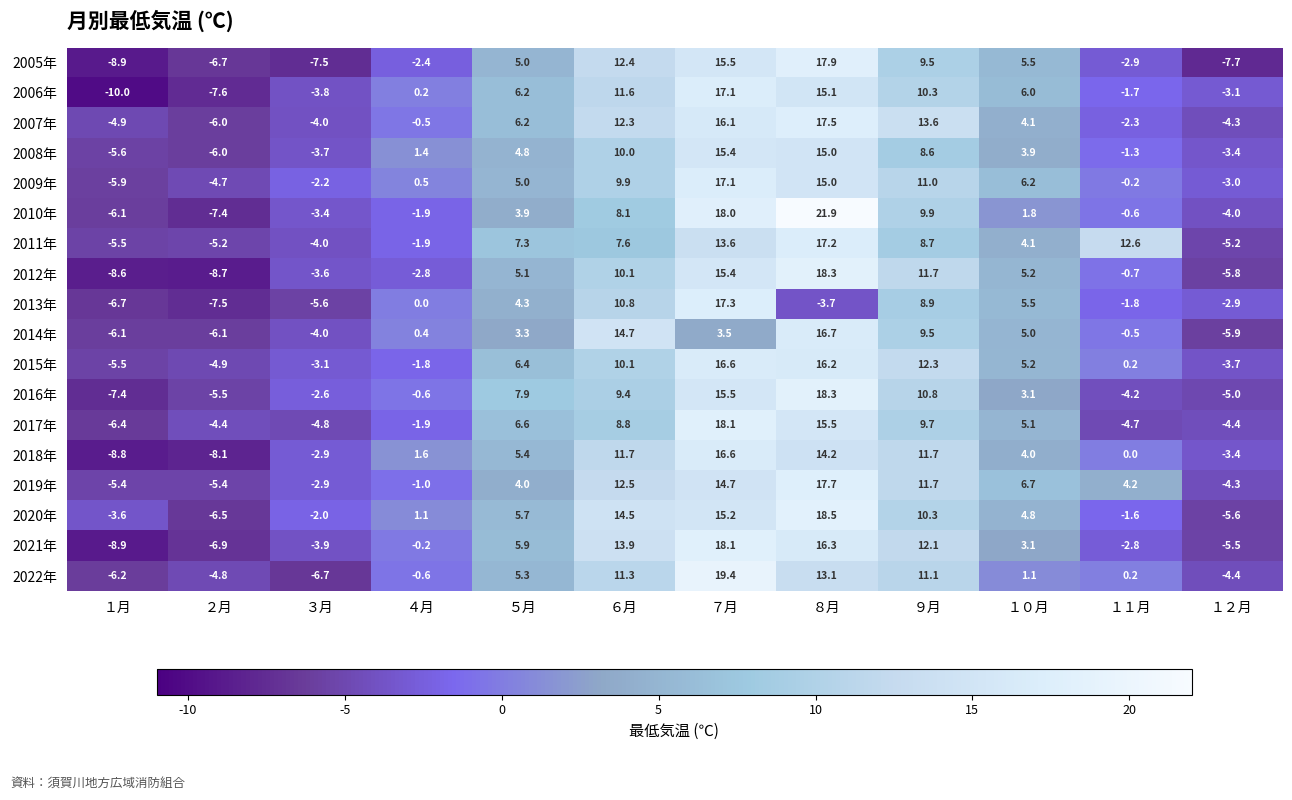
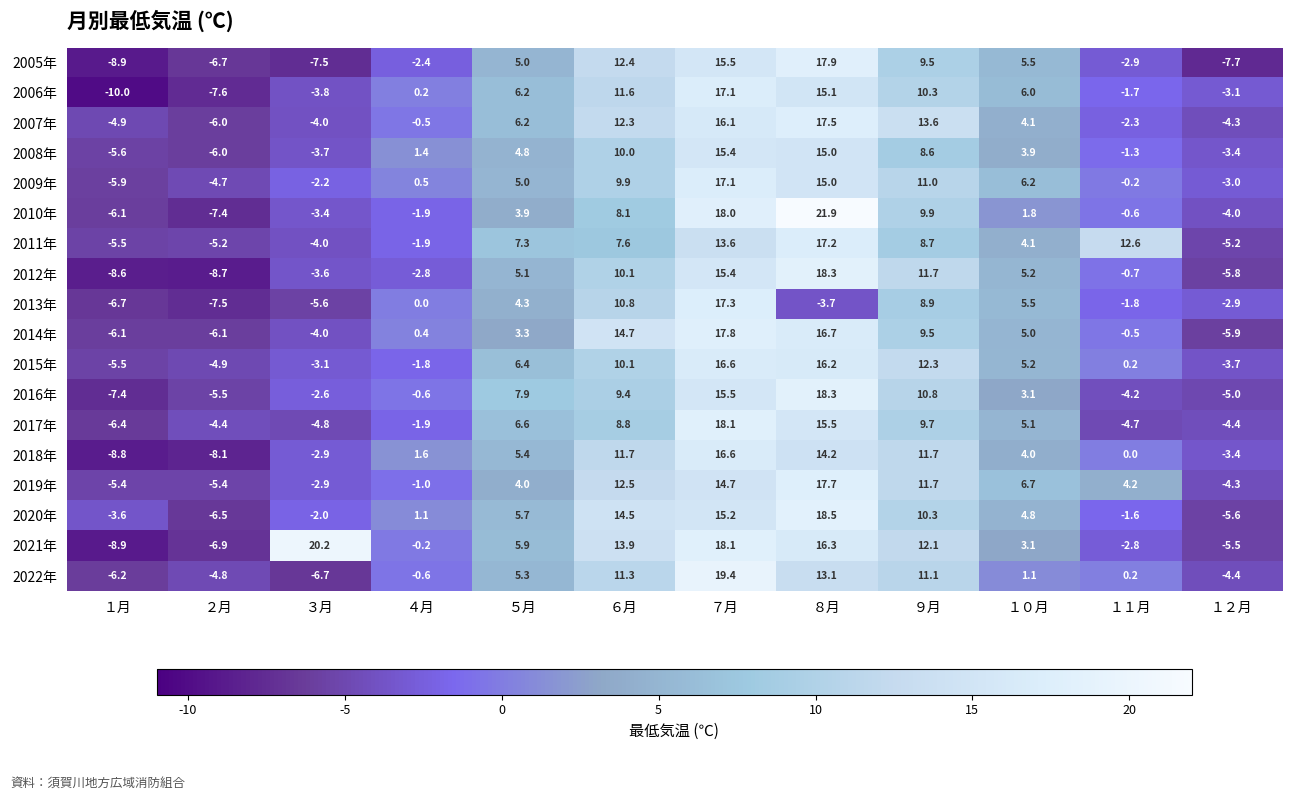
  {
    "2014年": {
      "１月": -6.1,
      "２月": -6.1,
      "３月": -4.0,
      "４月": 0.4,
      "５月": 3.3,
      "６月": 14.7,
-     "７月": 3.5,
+     "７月": 17.8,
      "８月": 16.7,
      "９月": 9.5,
      "１０月": 5.0,
      "１１月": -0.5,
      "１２月": -5.9
    },
    "2021年": {
      "１月": -8.9,
      "２月": -6.9,
-     "３月": -3.9,
+     "３月": 20.2,
      "４月": -0.2,
      "５月": 5.9,
      "６月": 13.9,
      "７月": 18.1,
      "８月": 16.3,
      "９月": 12.1,
      "１０月": 3.1,
      "１１月": -2.8,
      "１２月": -5.5
    }
  }
